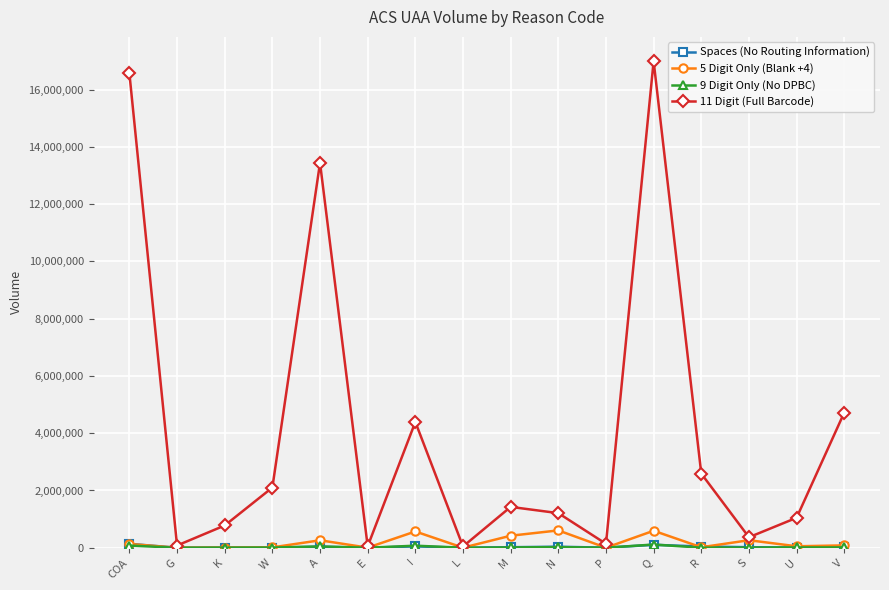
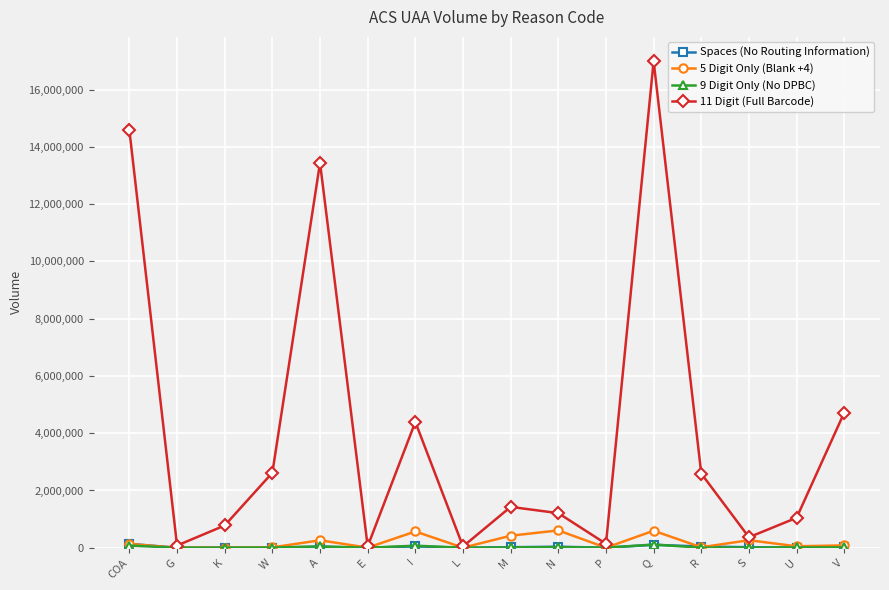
  {
    "5 Digit Only (Blank +4)": {
      "A": "300,000",
      "I": "600,000",
      "M": "400,000",
      "N": "600,000",
      "Q": "600,000",
      "S": "300,000"
    },
    "11 Digit (Full Barcode)": {
-     "COA": "16,600,000",
+     "COA": "14,600,000",
      "K": "800,000",
-     "W": "2,100,000",
+     "W": "2,600,000",
      "A": "13,400,000",
      "I": "4,400,000",
      "M": "1,400,000",
      "N": "1,200,000",
      "P": "100,000",
      "Q": "17,000,000",
      "R": "2,600,000",
      "S": "400,000",
      "U": "1,000,000",
      "V": "4,700,000"
    }
  }
